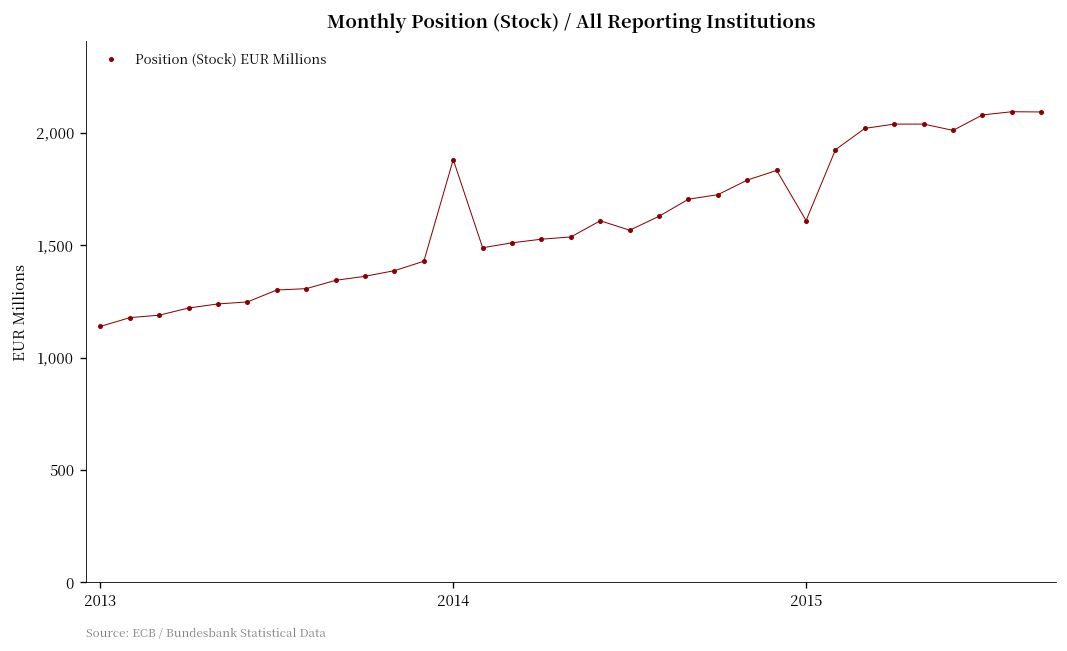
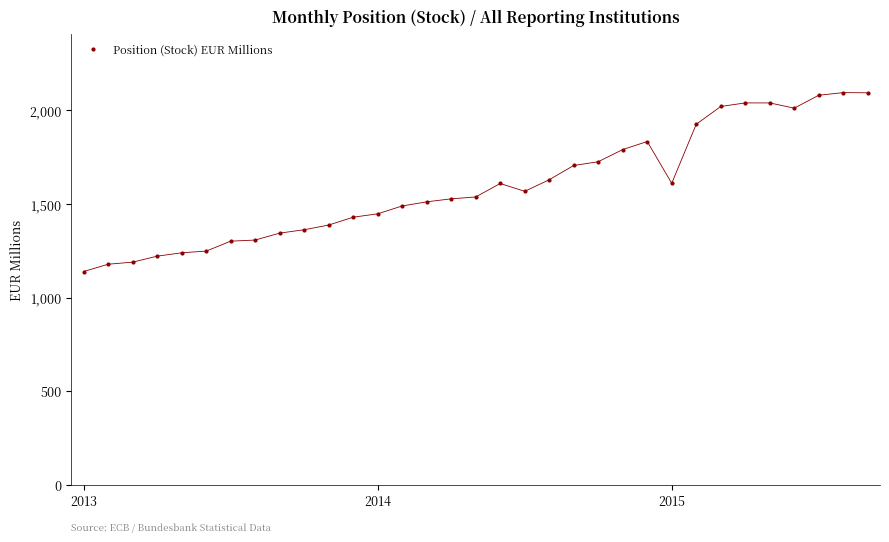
  {
    "2013": "1,140",
-   "2014": "1,880",
+   "2014": "1,450",
    "2015": "1,610"
  }
